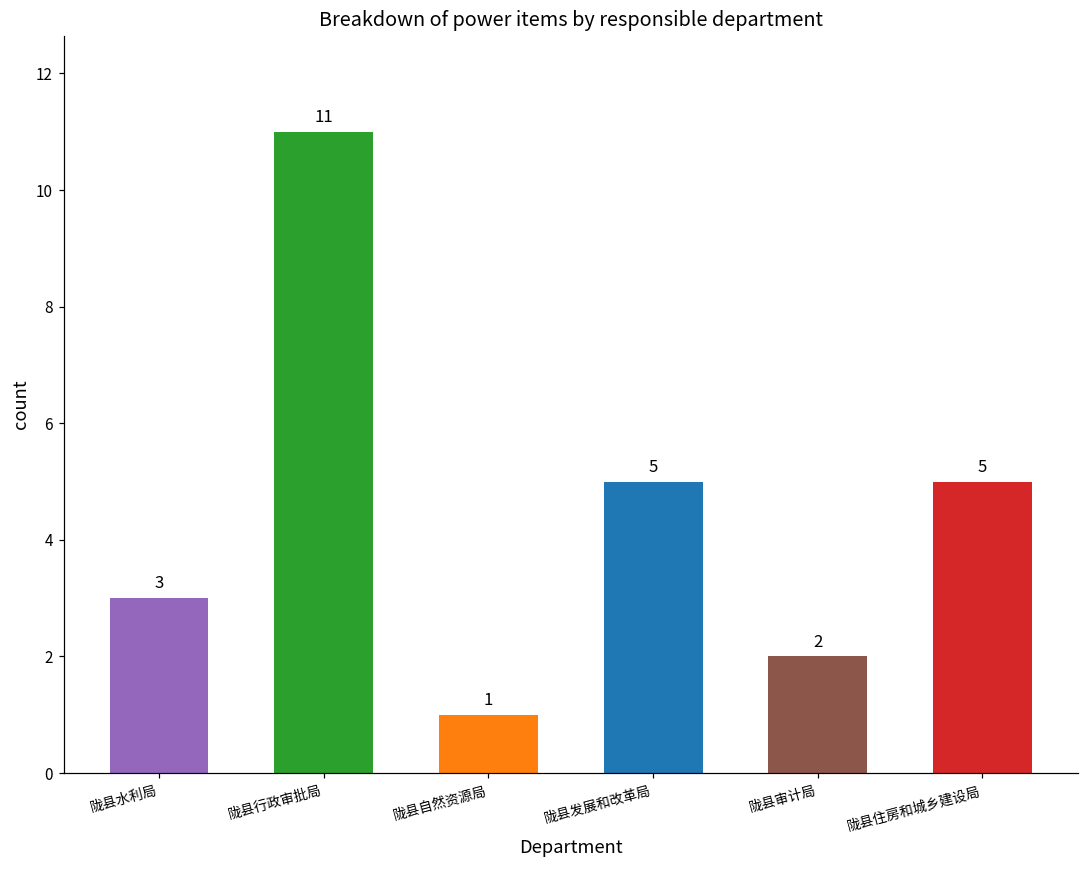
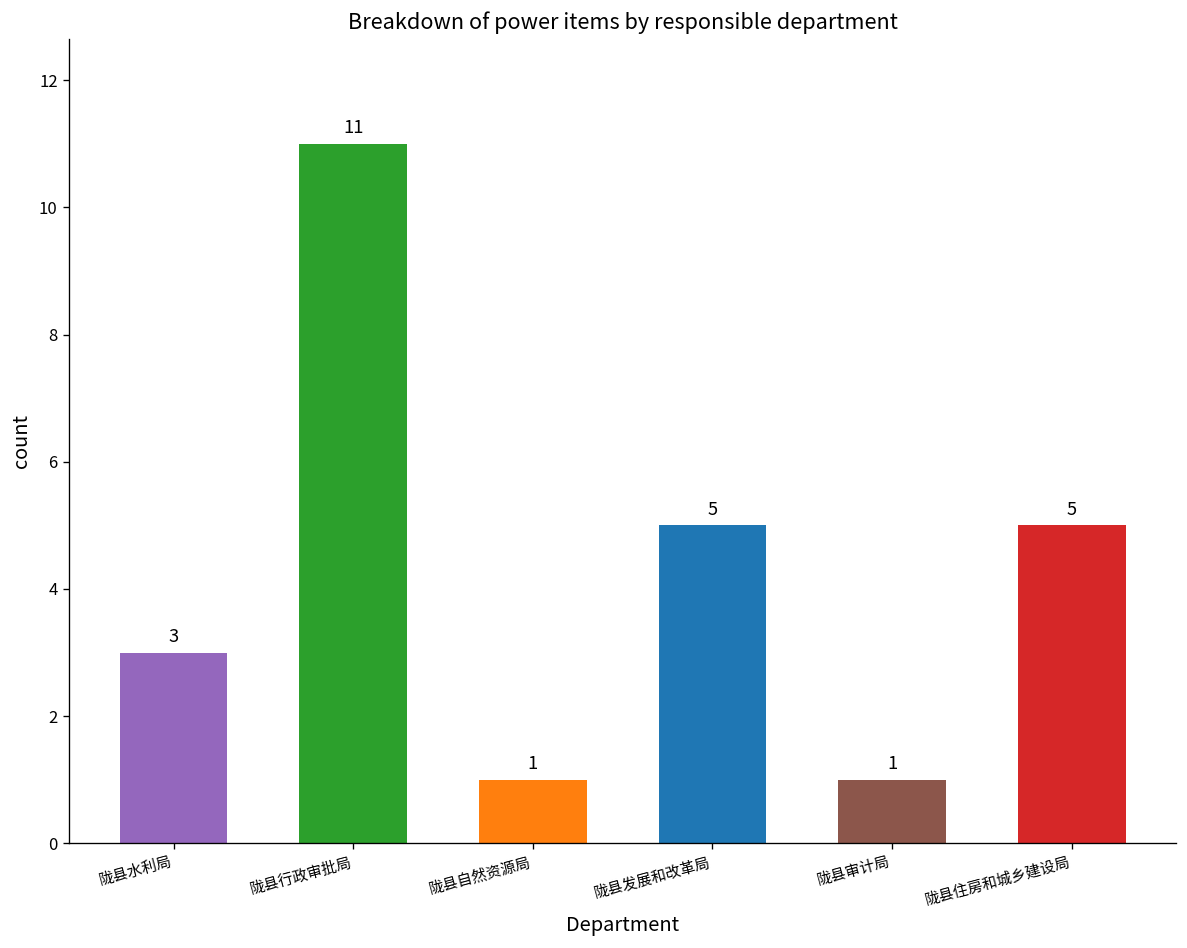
  {
    "陇县水利局": 3,
    "陇县行政审批局": 11,
    "陇县自然资源局": 1,
    "陇县发展和改革局": 5,
-   "陇县审计局": 2,
+   "陇县审计局": 1,
    "陇县住房和城乡建设局": 5
  }
